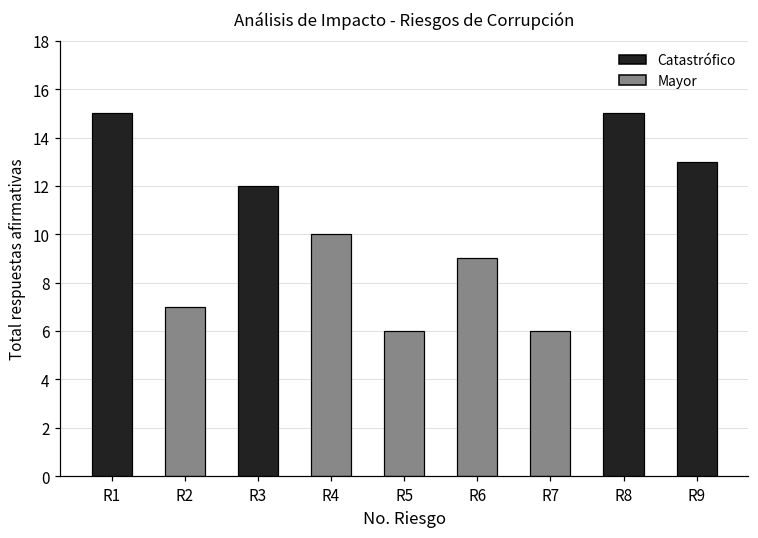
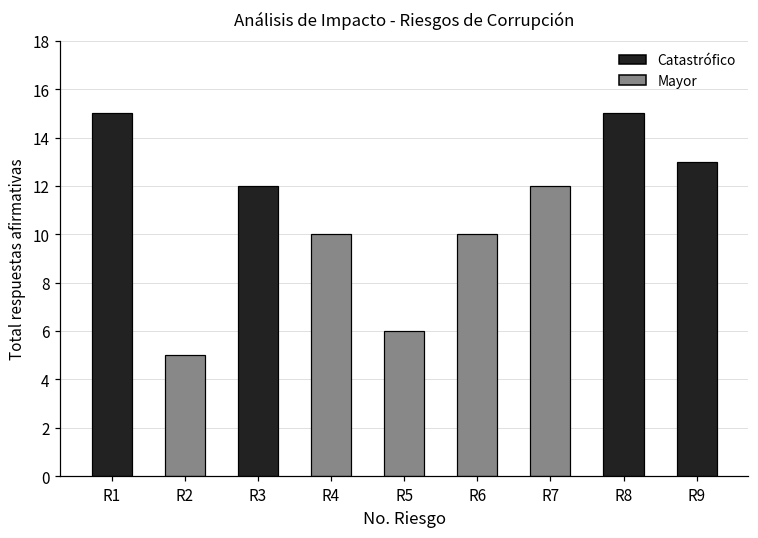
  {
    "R1": 15,
-   "R2": 7,
+   "R2": 5,
    "R3": 12,
    "R4": 10,
    "R5": 6,
-   "R6": 9,
-   "R7": 6,
+   "R6": 10,
+   "R7": 12,
    "R8": 15,
    "R9": 13
  }
